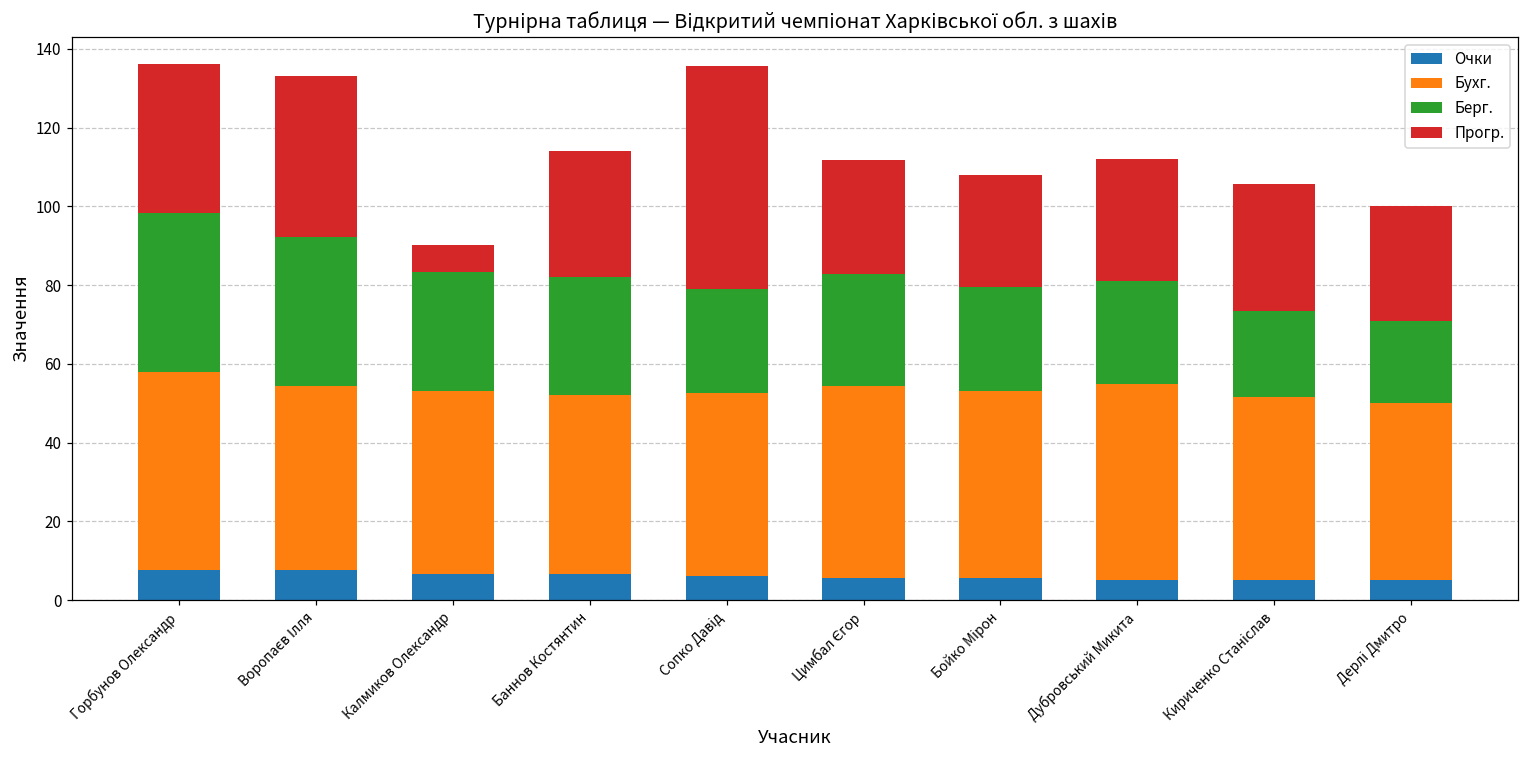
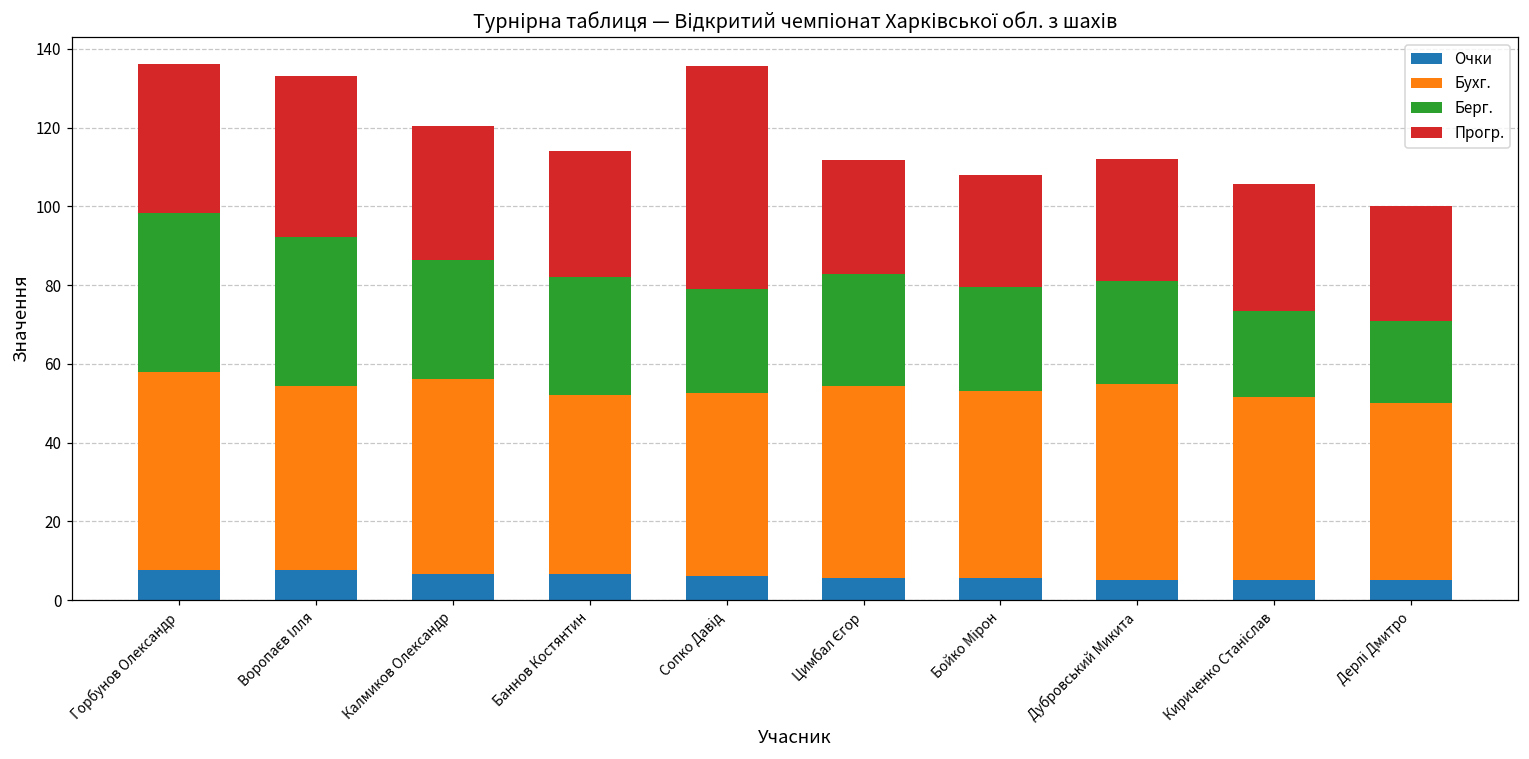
  {
    "Очки": {
      "Горбунов Олександр": 8,
      "Воропаєв Ілля": 8,
      "Калмиков Олександр": 7,
      "Баннов Костянтин": 7,
      "Сопко Давід": 6,
      "Цимбал Єгор": 6,
      "Бойко Мірон": 6,
      "Дубровський Микита": 5,
      "Кириченко Станіслав": 5,
      "Дерлі Дмитро": 5
    },
    "Бухг.": {
      "Горбунов Олександр": 51,
      "Воропаєв Ілля": 47,
-     "Калмиков Олександр": 47,
+     "Калмиков Олександр": 50,
      "Баннов Костянтин": 46,
      "Сопко Давід": 47,
      "Цимбал Єгор": 49,
      "Бойко Мірон": 48,
      "Дубровський Микита": 50,
      "Кириченко Станіслав": 47,
      "Дерлі Дмитро": 45
    },
    "Берг.": {
      "Горбунов Олександр": 40,
      "Воропаєв Ілля": 38,
      "Калмиков Олександр": 30,
      "Баннов Костянтин": 30,
      "Сопко Давід": 27,
      "Цимбал Єгор": 28,
      "Бойко Мірон": 27,
      "Дубровський Микита": 26,
      "Кириченко Станіслав": 22,
      "Дерлі Дмитро": 21
    },
    "Прогр.": {
      "Горбунов Олександр": 38,
      "Воропаєв Ілля": 41,
-     "Калмиков Олександр": 7,
+     "Калмиков Олександр": 34,
      "Баннов Костянтин": 32,
      "Сопко Давід": 57,
      "Цимбал Єгор": 29,
      "Бойко Мірон": 29,
      "Дубровський Микита": 31,
      "Кириченко Станіслав": 32,
      "Дерлі Дмитро": 29
    }
  }
